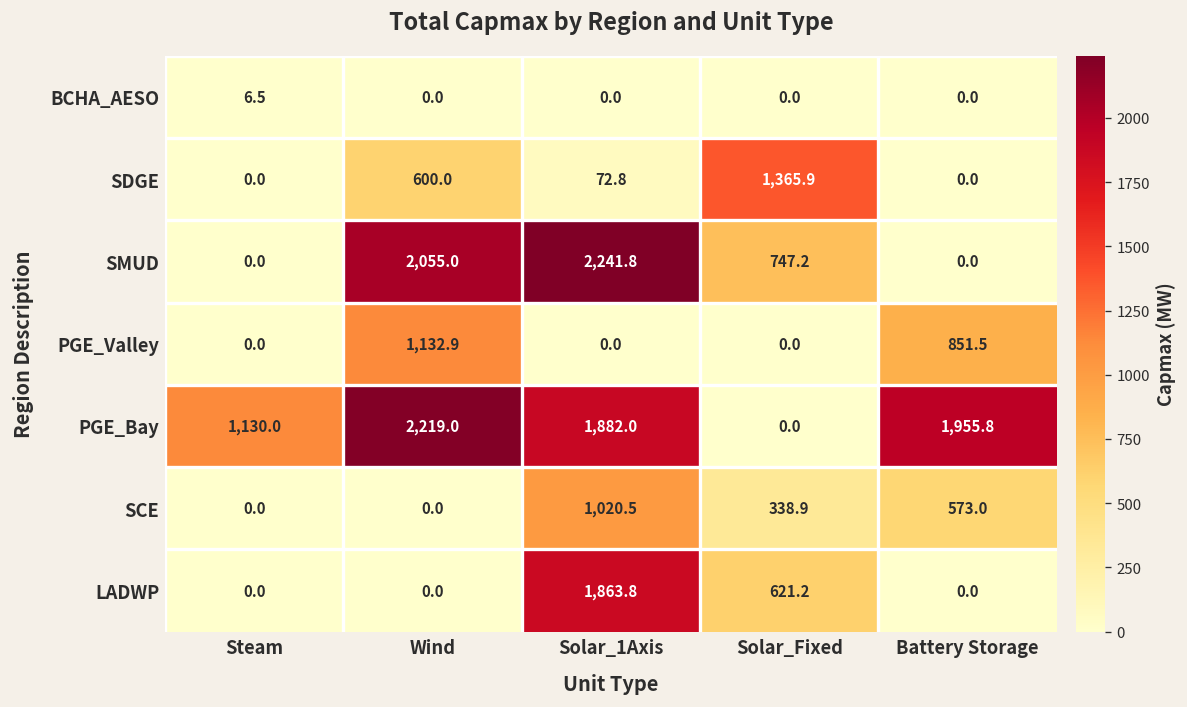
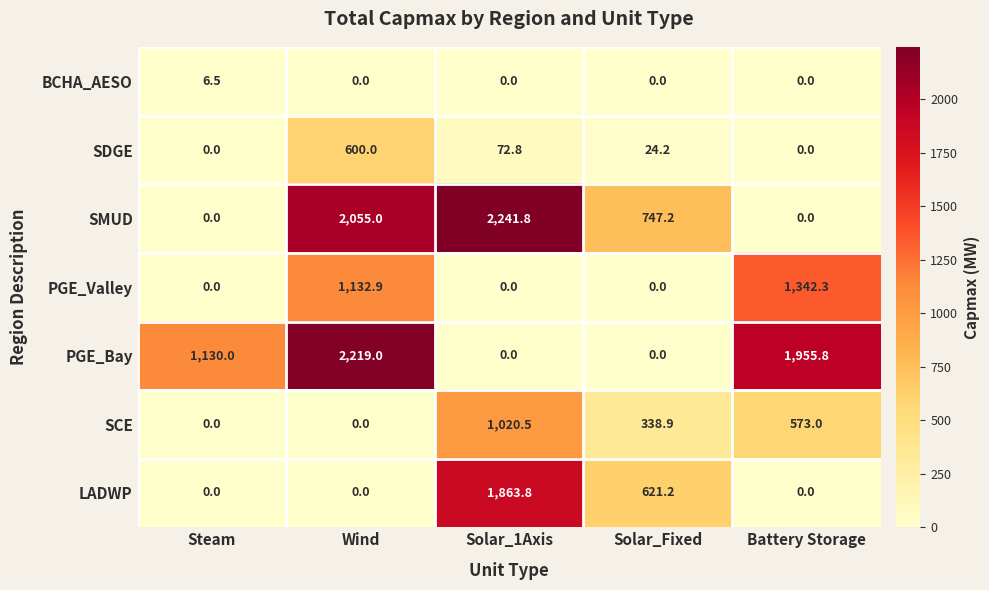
  {
    "BCHA_AESO": {
      "Steam": "6.5",
      "Wind": "0.0",
      "Solar_1Axis": "0.0",
      "Solar_Fixed": "0.0",
      "Battery Storage": "0.0"
    },
    "SDGE": {
      "Steam": "0.0",
      "Wind": "600.0",
      "Solar_1Axis": "72.8",
-     "Solar_Fixed": "1,365.9",
+     "Solar_Fixed": "24.2",
      "Battery Storage": "0.0"
    },
    "SMUD": {
      "Steam": "0.0",
      "Wind": "2,055.0",
      "Solar_1Axis": "2,241.8",
      "Solar_Fixed": "747.2",
      "Battery Storage": "0.0"
    },
    "PGE_Valley": {
      "Steam": "0.0",
      "Wind": "1,132.9",
      "Solar_1Axis": "0.0",
      "Solar_Fixed": "0.0",
-     "Battery Storage": "851.5"
+     "Battery Storage": "1,342.3"
    },
    "PGE_Bay": {
      "Steam": "1,130.0",
      "Wind": "2,219.0",
-     "Solar_1Axis": "1,882.0",
+     "Solar_1Axis": "0.0",
      "Solar_Fixed": "0.0",
      "Battery Storage": "1,955.8"
    },
    "SCE": {
      "Steam": "0.0",
      "Wind": "0.0",
      "Solar_1Axis": "1,020.5",
      "Solar_Fixed": "338.9",
      "Battery Storage": "573.0"
    },
    "LADWP": {
      "Steam": "0.0",
      "Wind": "0.0",
      "Solar_1Axis": "1,863.8",
      "Solar_Fixed": "621.2",
      "Battery Storage": "0.0"
    }
  }
